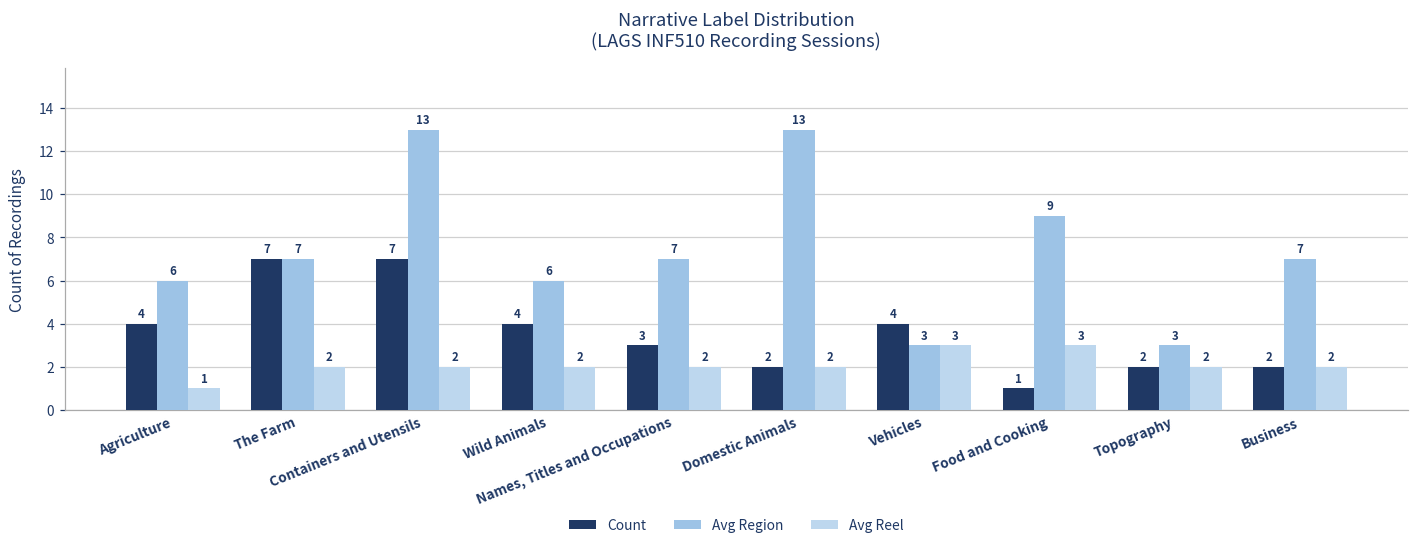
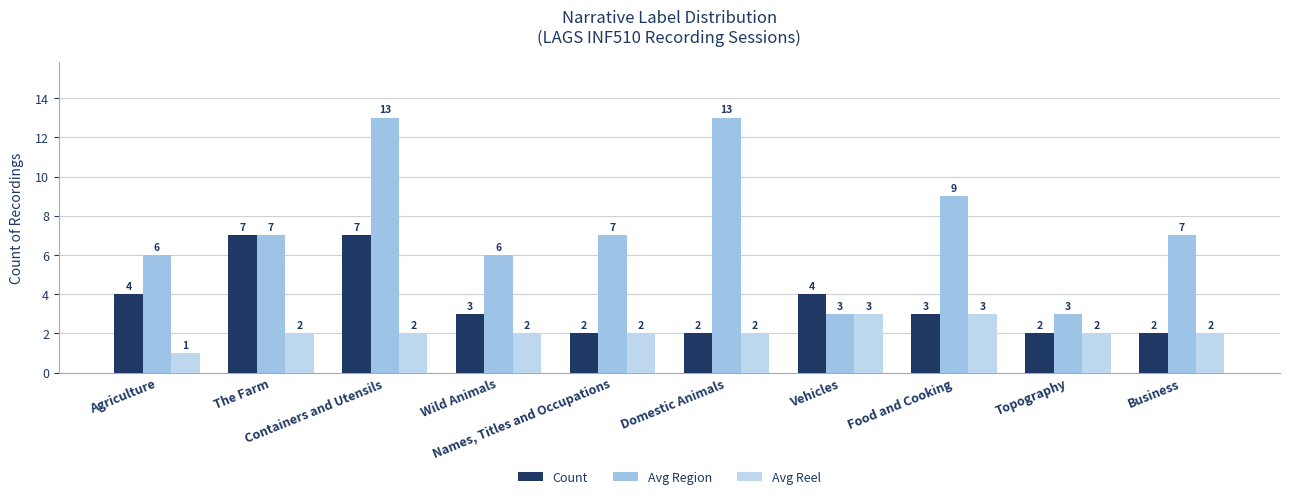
  {
    "Count": {
      "Agriculture": 4,
      "The Farm": 7,
      "Containers and Utensils": 7,
-     "Wild Animals": 4,
-     "Names, Titles and Occupations": 3,
+     "Wild Animals": 3,
+     "Names, Titles and Occupations": 2,
      "Domestic Animals": 2,
      "Vehicles": 4,
-     "Food and Cooking": 1,
+     "Food and Cooking": 3,
      "Topography": 2,
      "Business": 2
    }
  }
